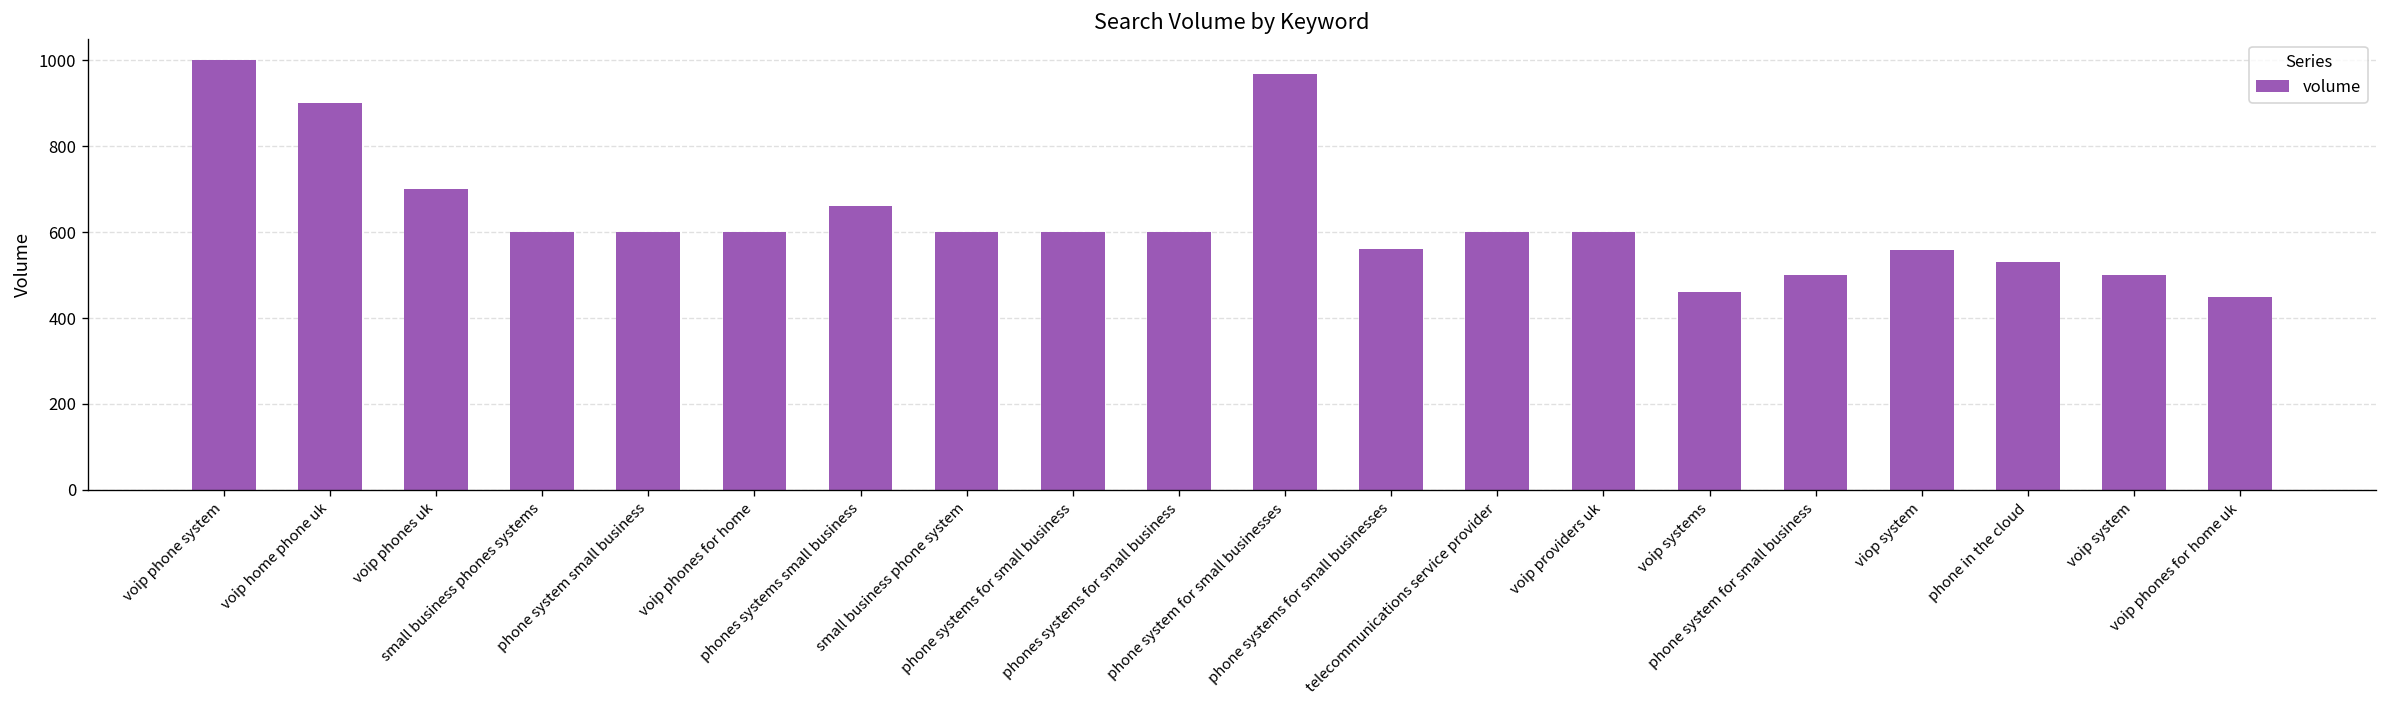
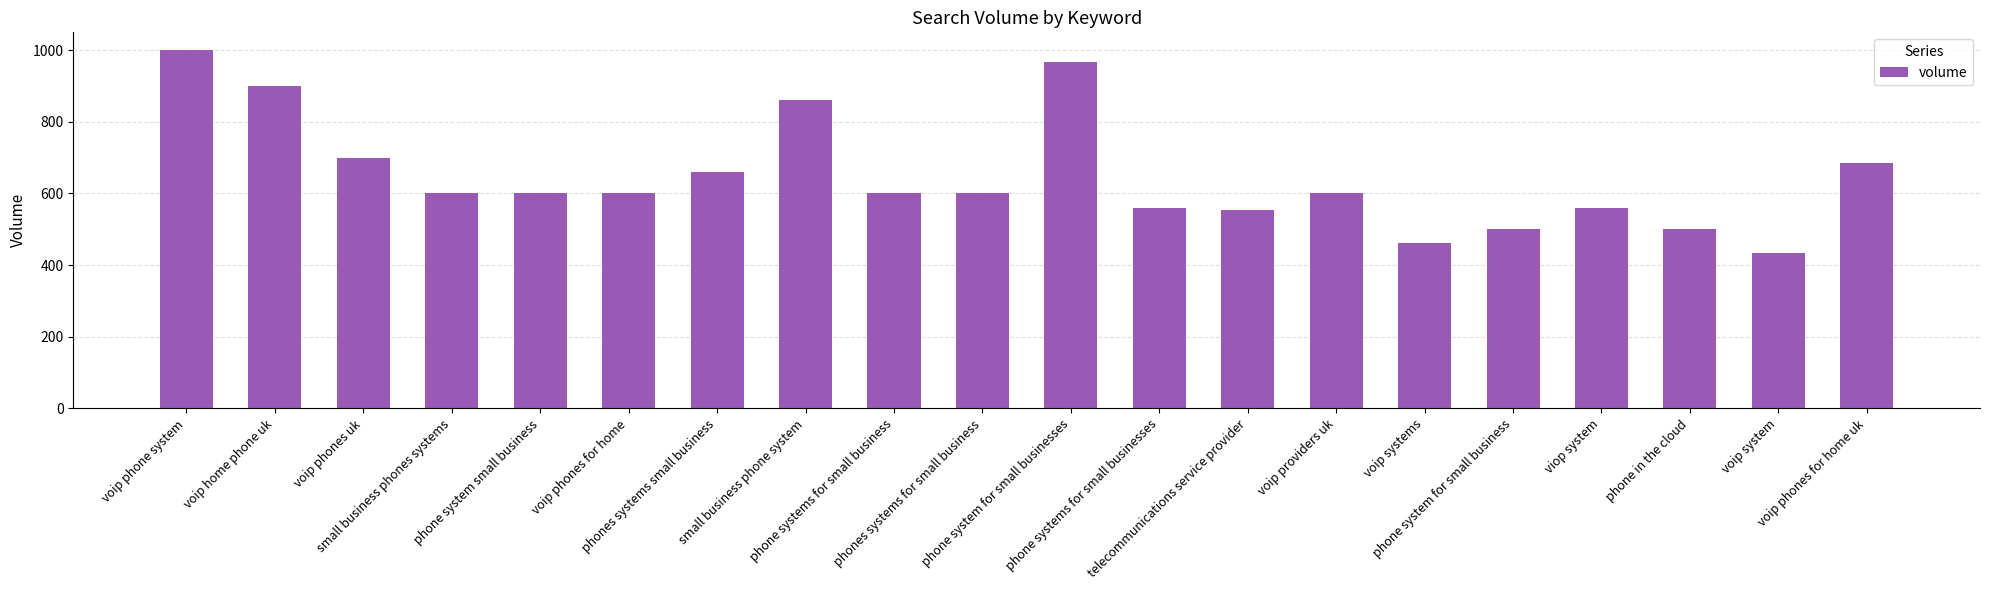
  {
    "voip phone system": 1000,
    "voip home phone uk": 900,
    "voip phones uk": 700,
    "small business phones systems": 600,
    "phone system small business": 600,
    "voip phones for home": 600,
    "phones systems small business": 660,
-   "small business phone system": 600,
+   "small business phone system": 860,
    "phone systems for small business": 600,
    "phones systems for small business": 600,
    "phone system for small businesses": 970,
    "phone systems for small businesses": 560,
-   "telecommunications service provider": 600,
+   "telecommunications service provider": 550,
    "voip providers uk": 600,
    "voip systems": 460,
    "phone system for small business": 500,
    "viop system": 560,
-   "phone in the cloud": 530,
-   "voip system": 500,
-   "voip phones for home uk": 450
+   "phone in the cloud": 500,
+   "voip system": 440,
+   "voip phones for home uk": 690
  }
